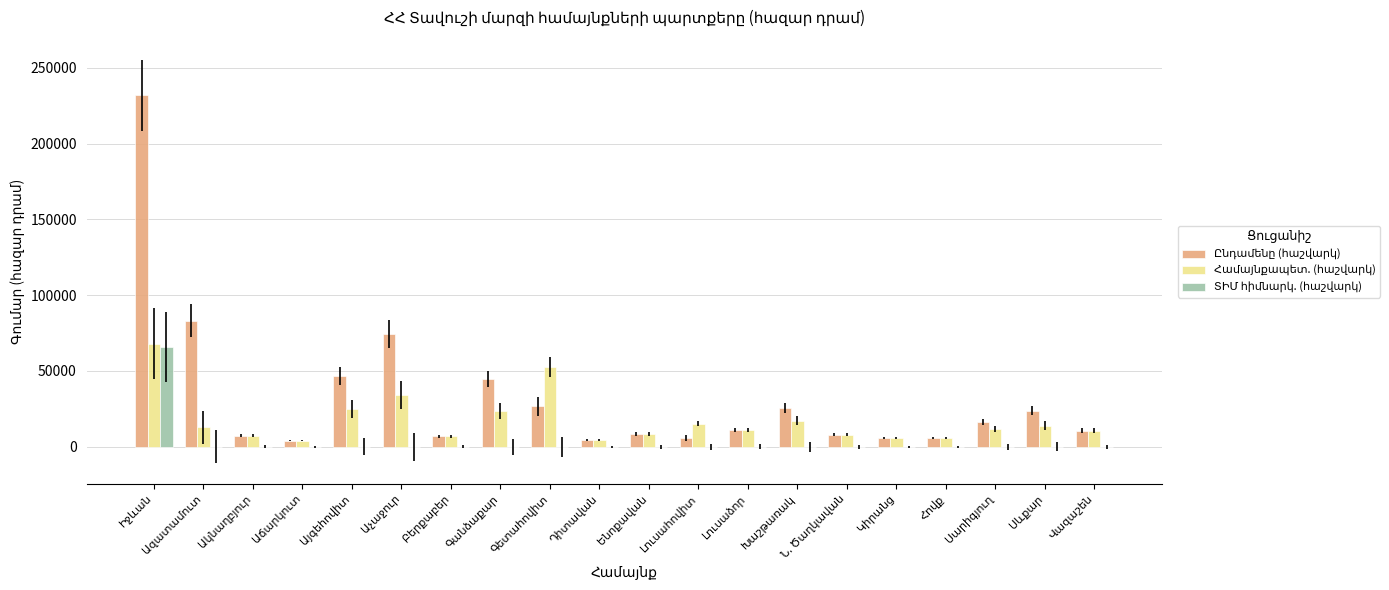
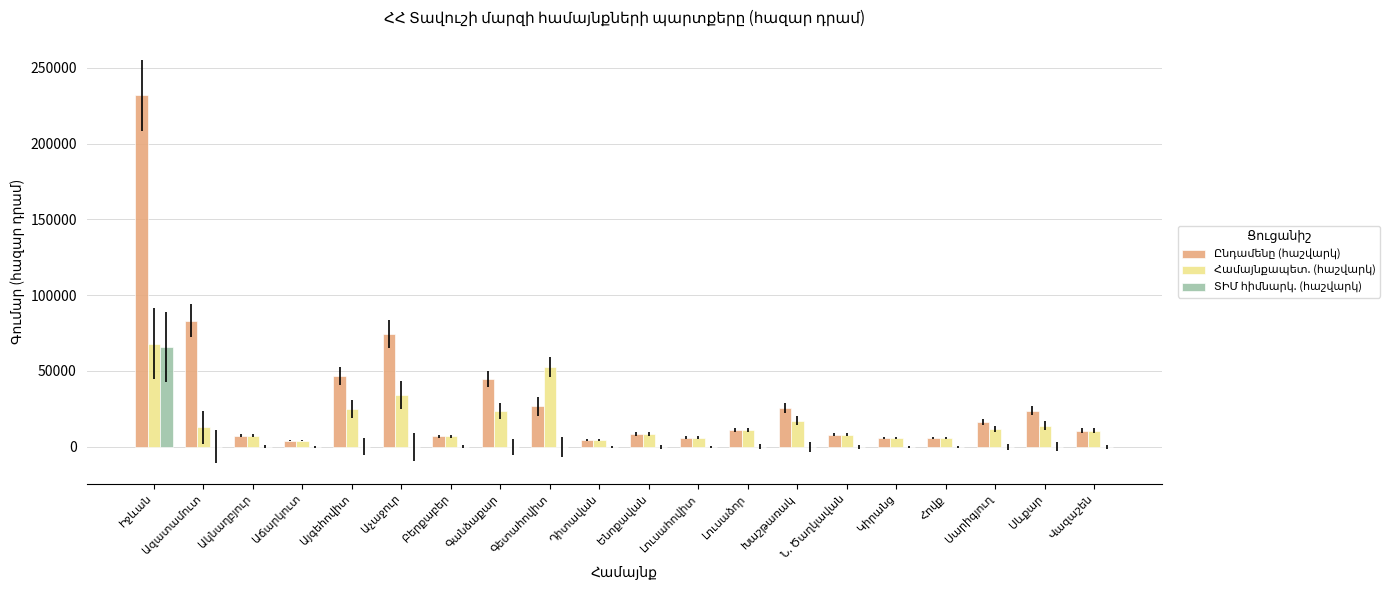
  {
    "Ընդամենը (հաշվարկ)": {
      "Իջևան": 232000,
      "Ազատամուտ": 83000,
      "Ակնաղբյուր": 7000,
      "Աճարկուտ": 4000,
      "Այգեհովիտ": 47000,
      "Աչաջուր": 74000,
      "Բերքաբեր": 7000,
      "Գանձաքար": 45000,
      "Գետահովիտ": 27000,
      "Դիտավան": 4000,
      "Ենոքավան": 8000,
      "Լուսահովիտ": 6000,
      "Լուսաձոր": 11000,
      "Խաշթառակ": 26000,
      "Ն. Ծաղկավան": 8000,
      "Կիրանց": 6000,
      "Հովք": 6000,
      "Սարիգյուղ": 17000,
      "Սևքար": 24000,
      "Վազաշեն": 11000
    },
    "Համայնքապետ. (հաշվարկ)": {
      "Իջևան": 68000,
      "Ազատամուտ": 13000,
      "Ակնաղբյուր": 7000,
      "Աճարկուտ": 4000,
      "Այգեհովիտ": 25000,
      "Աչաջուր": 34000,
      "Բերքաբեր": 7000,
      "Գանձաքար": 24000,
      "Գետահովիտ": 53000,
      "Դիտավան": 4000,
      "Ենոքավան": 8000,
-     "Լուսահովիտ": 15000,
+     "Լուսահովիտ": 6000,
      "Լուսաձոր": 11000,
      "Խաշթառակ": 17000,
      "Ն. Ծաղկավան": 8000,
      "Կիրանց": 6000,
      "Հովք": 6000,
      "Սարիգյուղ": 12000,
      "Սևքար": 14000,
      "Վազաշեն": 11000
    },
    "ՏԻՄ հիմնարկ. (հաշվարկ)": {
      "Իջևան": 66000,
      "Ազատամուտ": 0,
      "Ակնաղբյուր": 0,
      "Աճարկուտ": 0,
      "Այգեհովիտ": 0,
      "Աչաջուր": 0,
      "Բերքաբեր": 0,
      "Գանձաքար": 0,
      "Գետահովիտ": 0,
      "Դիտավան": 0,
      "Ենոքավան": 0,
      "Լուսահովիտ": 0,
      "Լուսաձոր": 0,
      "Խաշթառակ": 0,
      "Ն. Ծաղկավան": 0,
      "Կիրանց": 0,
      "Հովք": 0,
      "Սարիգյուղ": 0,
      "Սևքար": 0,
      "Վազաշեն": 0
    }
  }
